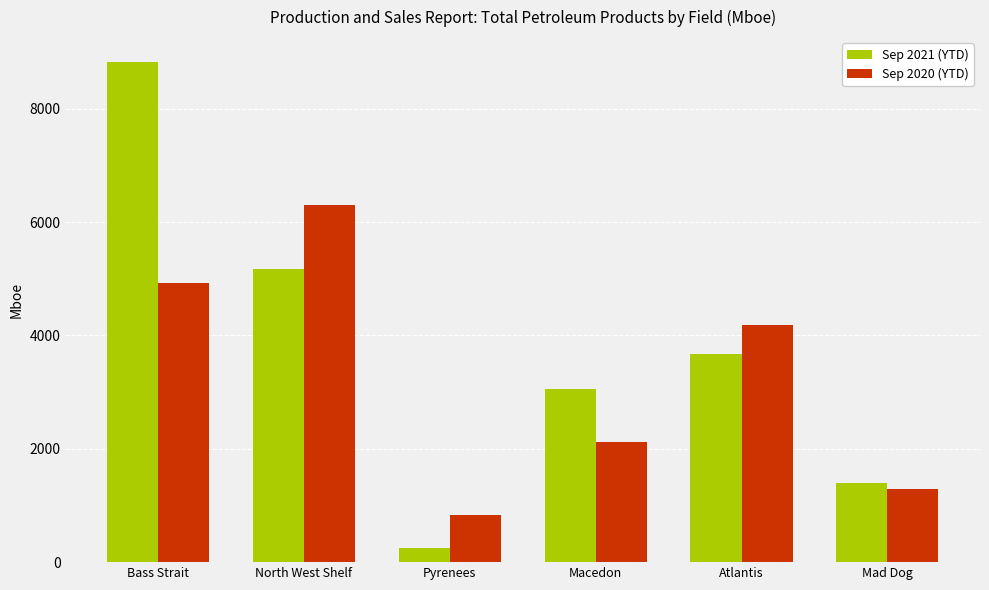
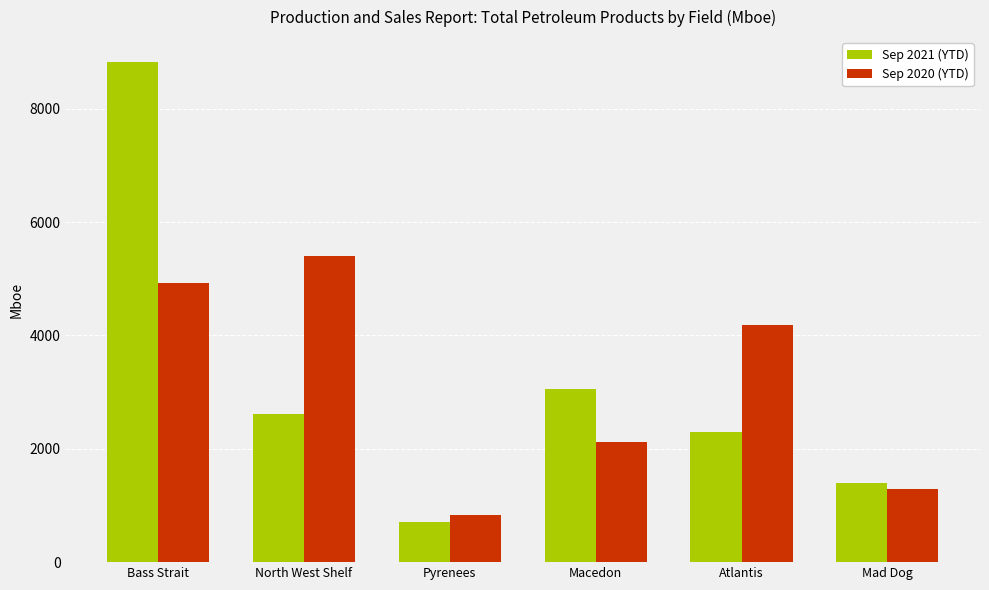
  {
    "Sep 2021 (YTD)": {
      "Bass Strait": 8800,
-     "North West Shelf": 5200,
-     "Pyrenees": 300,
+     "North West Shelf": 2600,
+     "Pyrenees": 700,
      "Macedon": 3100,
-     "Atlantis": 3700,
+     "Atlantis": 2300,
      "Mad Dog": 1400
    },
    "Sep 2020 (YTD)": {
      "Bass Strait": 4900,
-     "North West Shelf": 6300,
+     "North West Shelf": 5400,
      "Pyrenees": 800,
      "Macedon": 2100,
      "Atlantis": 4200,
      "Mad Dog": 1300
    }
  }
